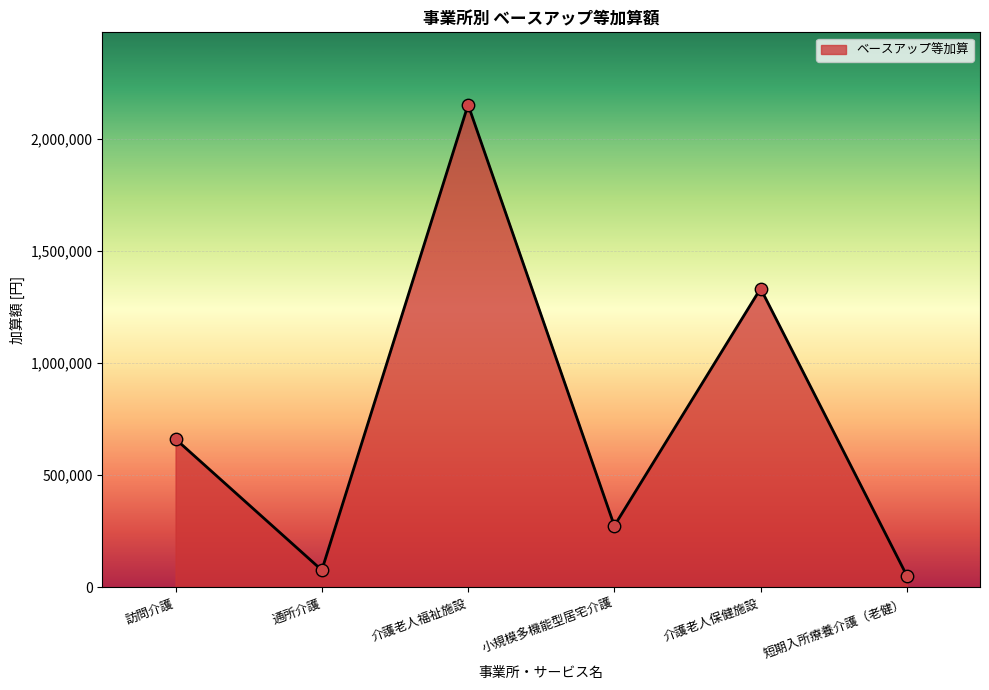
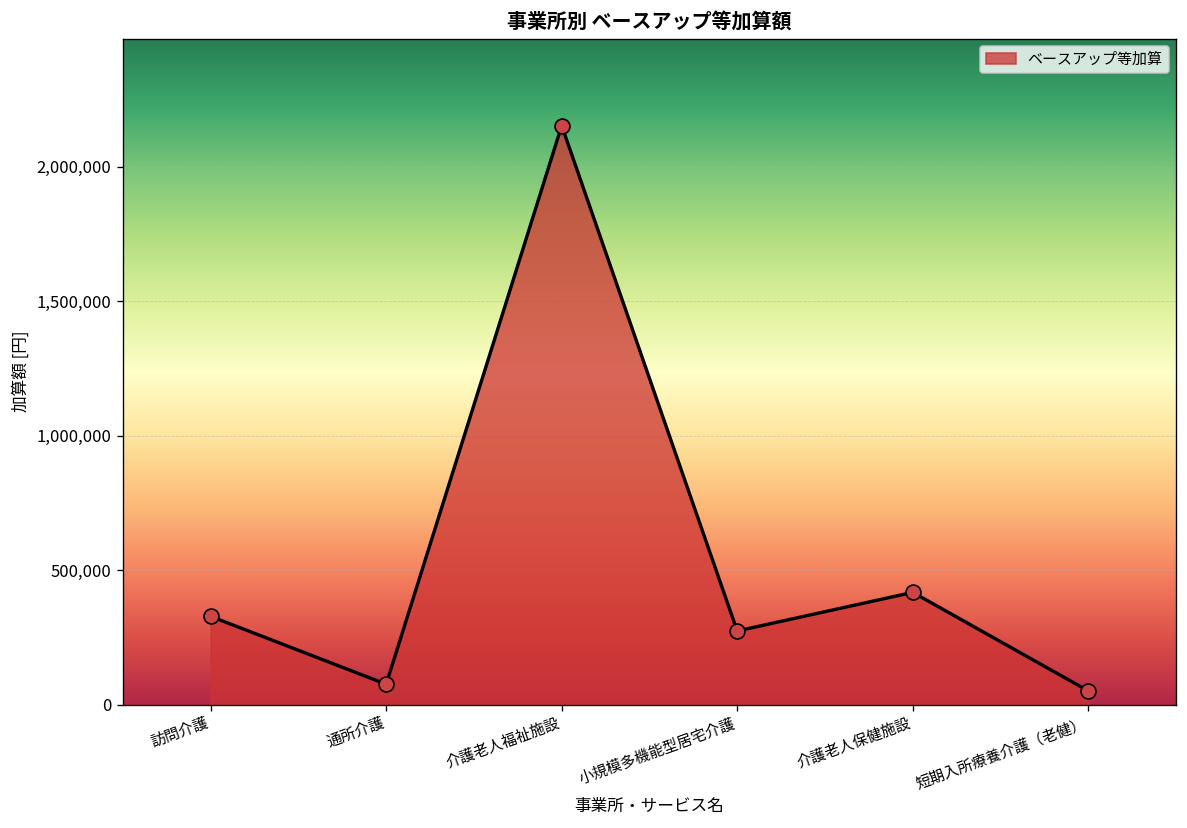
  {
-   "訪問介護": "660,000",
+   "訪問介護": "330,000",
    "通所介護": "80,000",
    "介護老人福祉施設": "2,150,000",
    "小規模多機能型居宅介護": "270,000",
-   "介護老人保健施設": "1,330,000",
+   "介護老人保健施設": "420,000",
    "短期入所療養介護（老健）": "50,000"
  }
